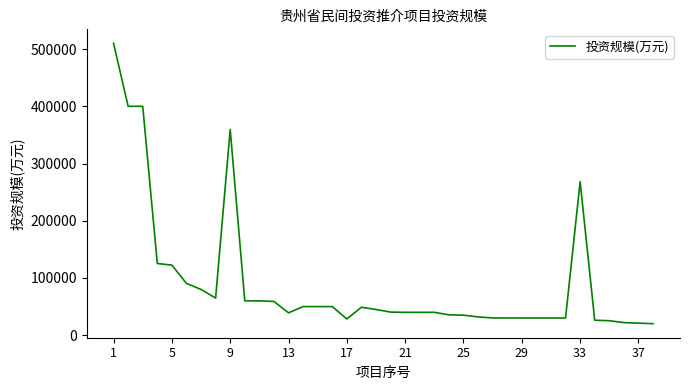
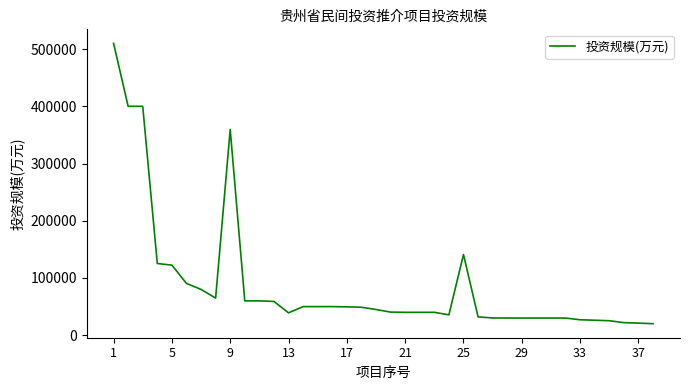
  {
    "1": 510000,
    "5": 120000,
    "9": 360000,
    "13": 40000,
-   "17": 30000,
+   "17": 50000,
    "21": 40000,
-   "25": 40000,
+   "25": 140000,
    "29": 30000,
-   "33": 270000,
+   "33": 30000,
    "37": 20000
  }
